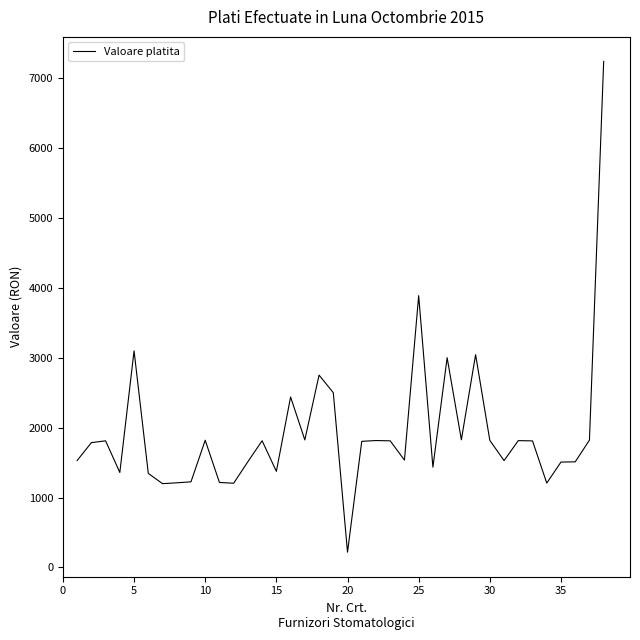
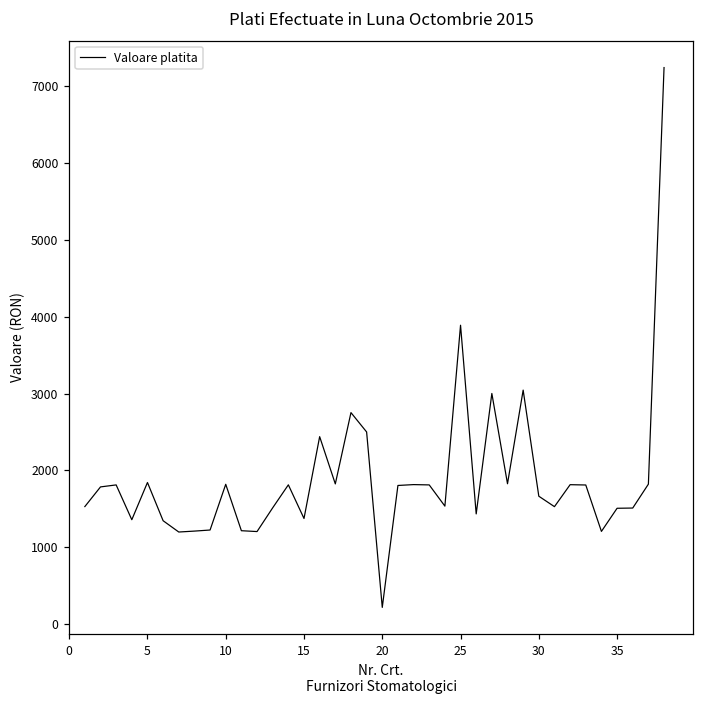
  {
-   "5": 3100,
+   "5": 1800,
    "10": 1800,
    "15": 1400,
    "20": 200,
    "25": 3900,
-   "30": 1800,
+   "30": 1700,
    "35": 1500
  }
